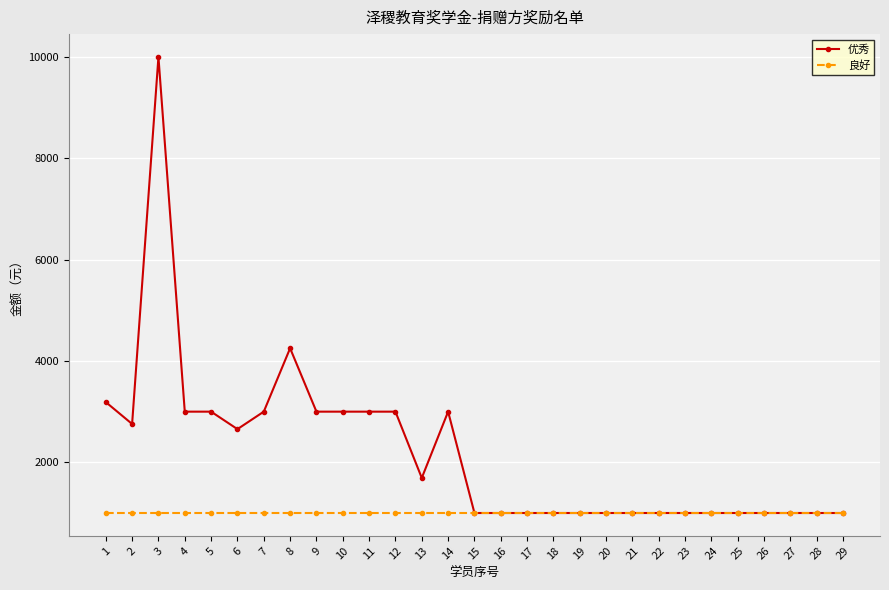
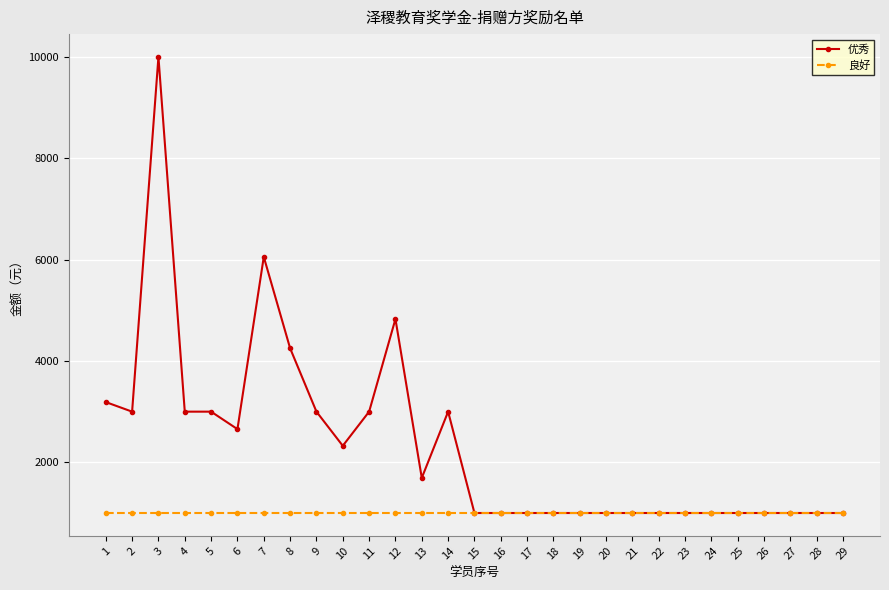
  {
    "优秀": {
      "1": 3200,
-     "2": 2800,
+     "2": 3000,
      "3": 10000,
      "4": 3000,
      "5": 3000,
      "6": 2700,
-     "7": 3000,
+     "7": 6100,
      "8": 4300,
      "9": 3000,
-     "10": 3000,
+     "10": 2300,
      "11": 3000,
-     "12": 3000,
+     "12": 4800,
      "13": 1700,
      "14": 3000
    },
    "良好": {
      "1": 1000,
      "2": 1000,
      "3": 1000,
      "4": 1000,
      "5": 1000,
      "6": 1000,
      "7": 1000,
      "8": 1000,
      "9": 1000,
      "10": 1000,
      "11": 1000,
      "12": 1000,
      "13": 1000,
      "14": 1000
    }
  }
